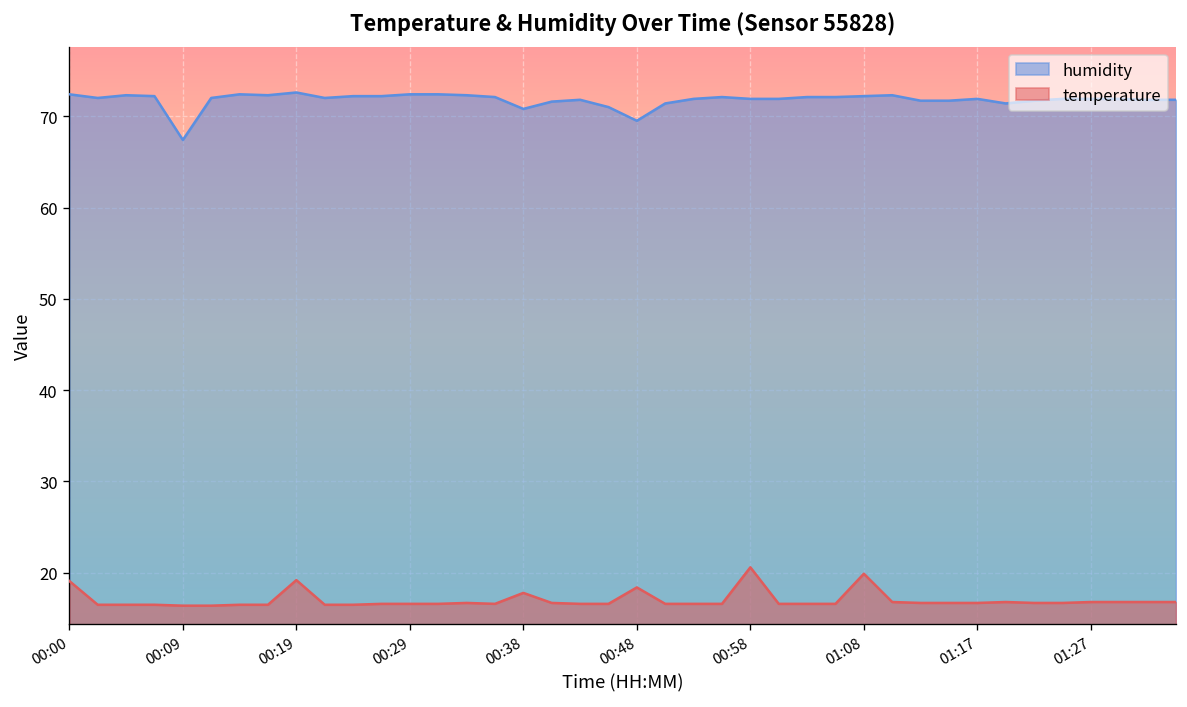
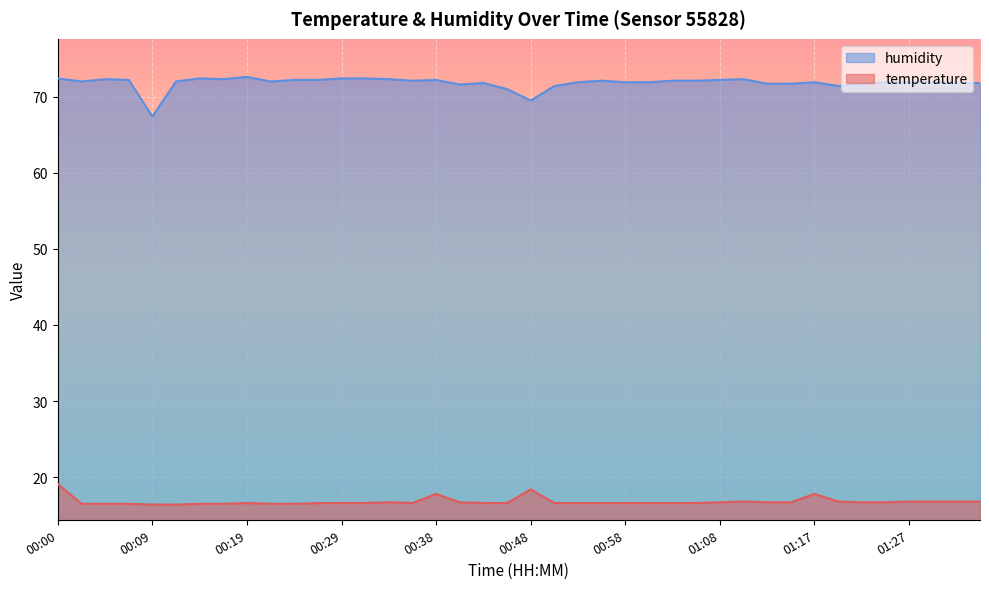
  {
    "humidity": {
      "00:00": 72,
      "00:09": 67,
      "00:19": 73,
      "00:29": 72,
-     "00:38": 71,
+     "00:38": 72,
      "00:48": 70,
      "00:58": 72,
      "01:08": 72,
      "01:17": 72
    },
    "temperature": {
      "00:00": 19,
      "00:09": 16,
-     "00:19": 19,
+     "00:19": 17,
      "00:29": 17,
      "00:38": 18,
      "00:48": 18,
-     "00:58": 21,
-     "01:08": 20,
-     "01:17": 17,
+     "00:58": 17,
+     "01:08": 17,
+     "01:17": 18,
      "01:27": 17
    }
  }
